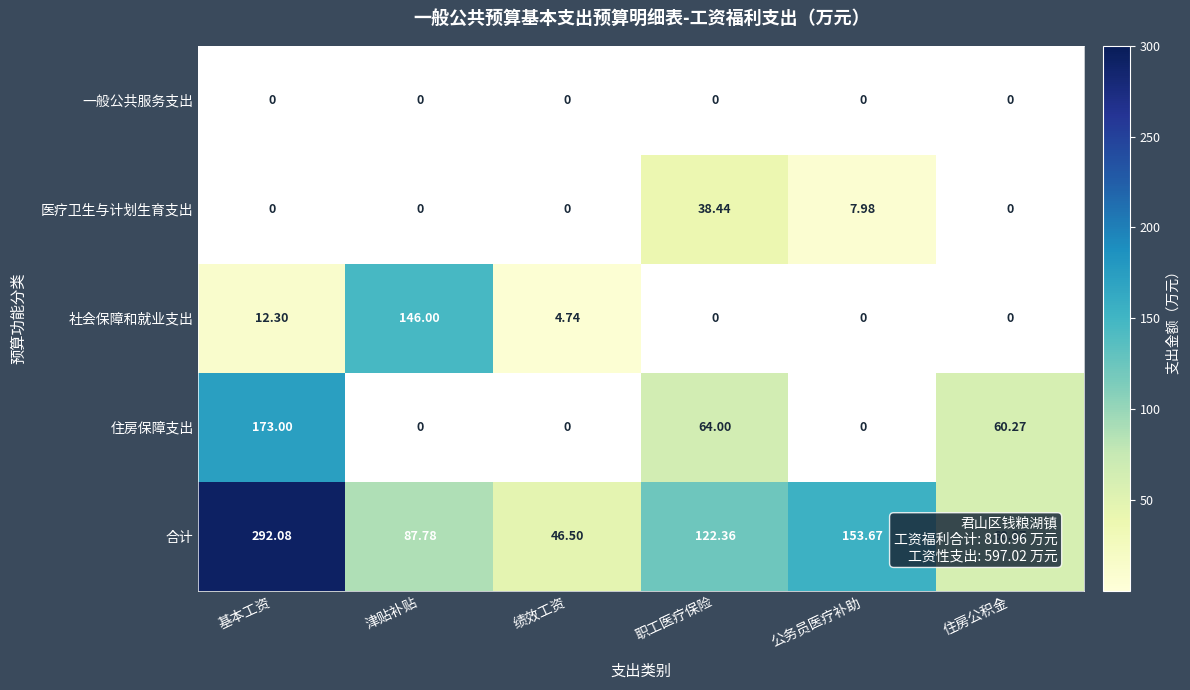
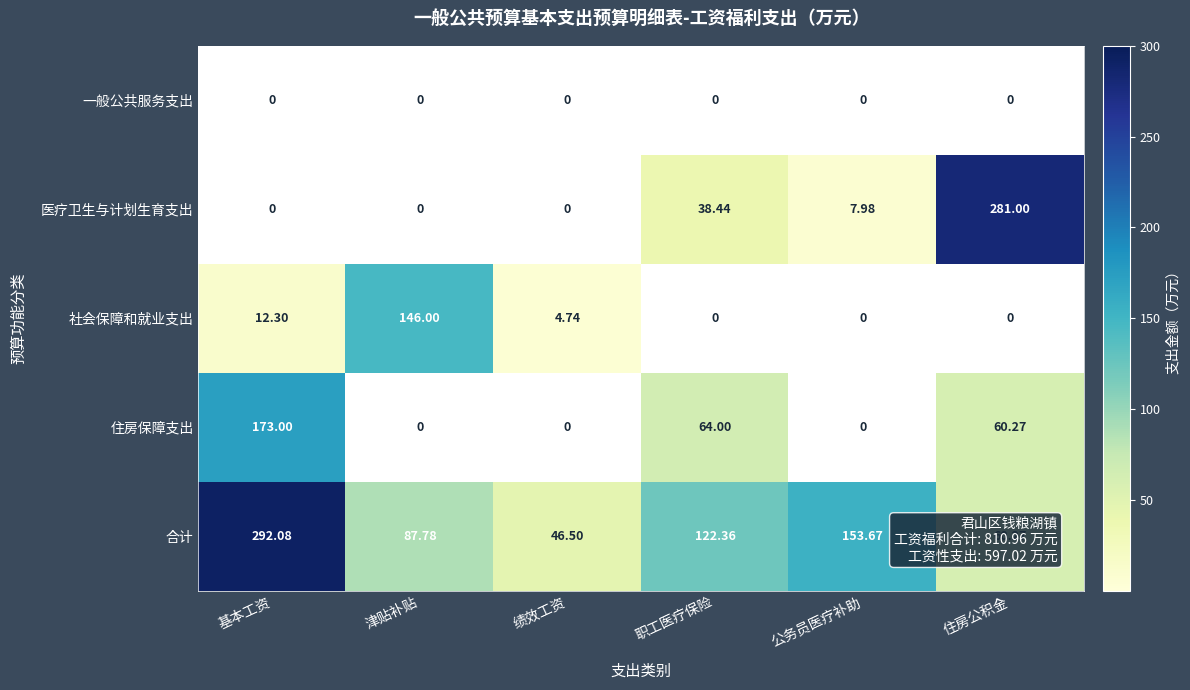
  {
    "一般公共服务支出": {
      "基本工资": 0,
      "津贴补贴": 0,
      "绩效工资": 0,
      "职工医疗保险": 0,
      "公务员医疗补助": 0,
      "住房公积金": 0
    },
    "医疗卫生与计划生育支出": {
      "基本工资": 0,
      "津贴补贴": 0,
      "绩效工资": 0,
      "职工医疗保险": 38.44,
      "公务员医疗补助": 7.98,
-     "住房公积金": 0
+     "住房公积金": 281.00
    },
    "社会保障和就业支出": {
      "基本工资": 12.30,
      "津贴补贴": 146.00,
      "绩效工资": 4.74,
      "职工医疗保险": 0,
      "公务员医疗补助": 0,
      "住房公积金": 0
    },
    "住房保障支出": {
      "基本工资": 173.00,
      "津贴补贴": 0,
      "绩效工资": 0,
      "职工医疗保险": 64.00,
      "公务员医疗补助": 0,
      "住房公积金": 60.27
    },
    "合计": {
      "基本工资": 292.08,
      "津贴补贴": 87.78,
      "绩效工资": 46.50,
      "职工医疗保险": 122.36,
      "公务员医疗补助": 153.67
    }
  }
